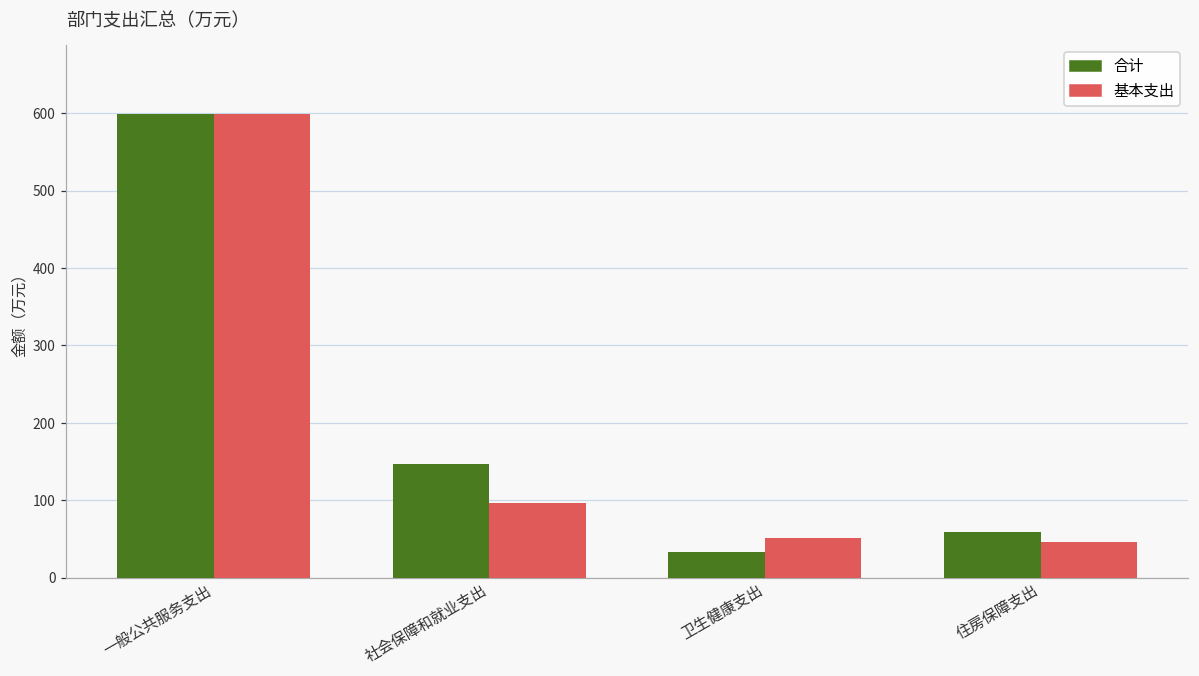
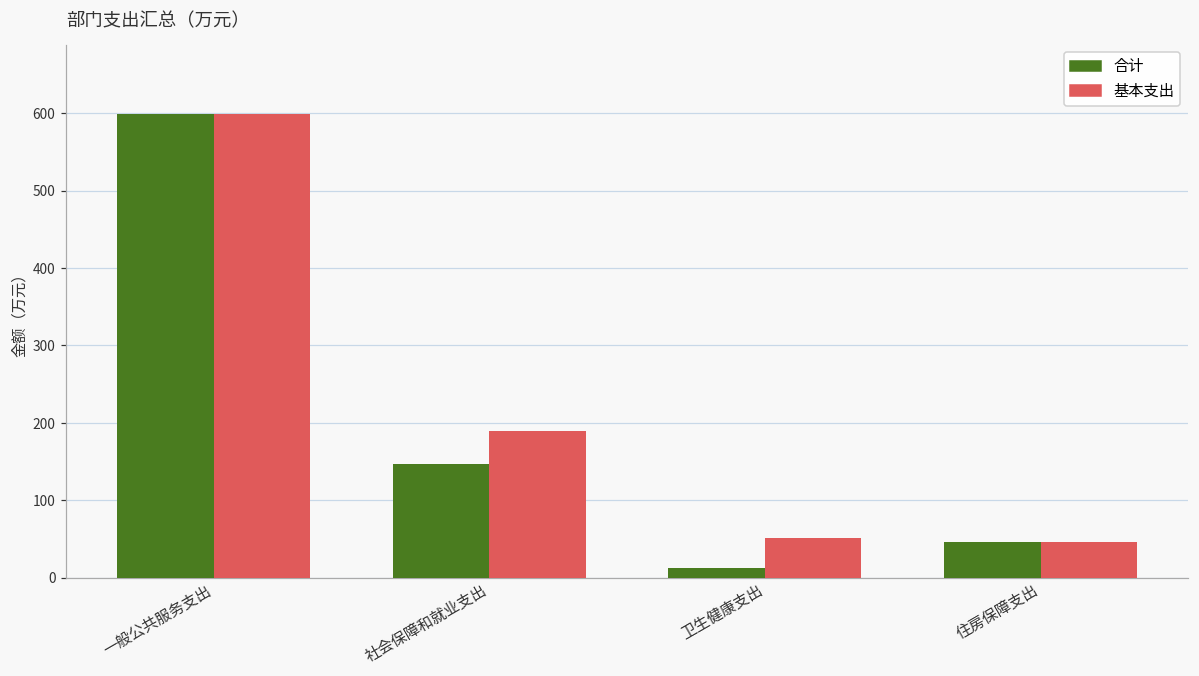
  {
    "合计": {
      "一般公共服务支出": 600,
      "社会保障和就业支出": 150,
-     "卫生健康支出": 30,
-     "住房保障支出": 60
+     "卫生健康支出": 10,
+     "住房保障支出": 50
    },
    "基本支出": {
      "一般公共服务支出": 600,
-     "社会保障和就业支出": 100,
+     "社会保障和就业支出": 190,
      "卫生健康支出": 50,
      "住房保障支出": 50
    }
  }
